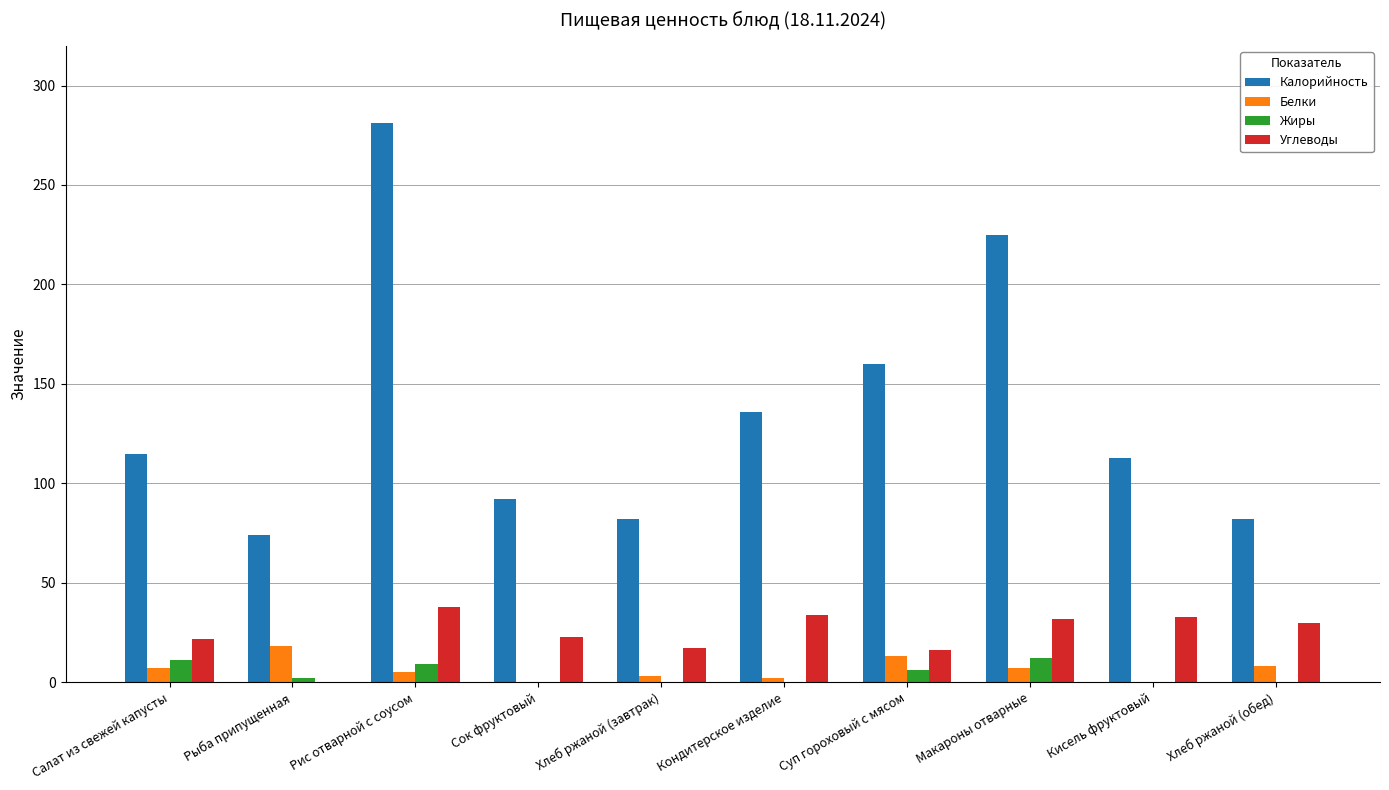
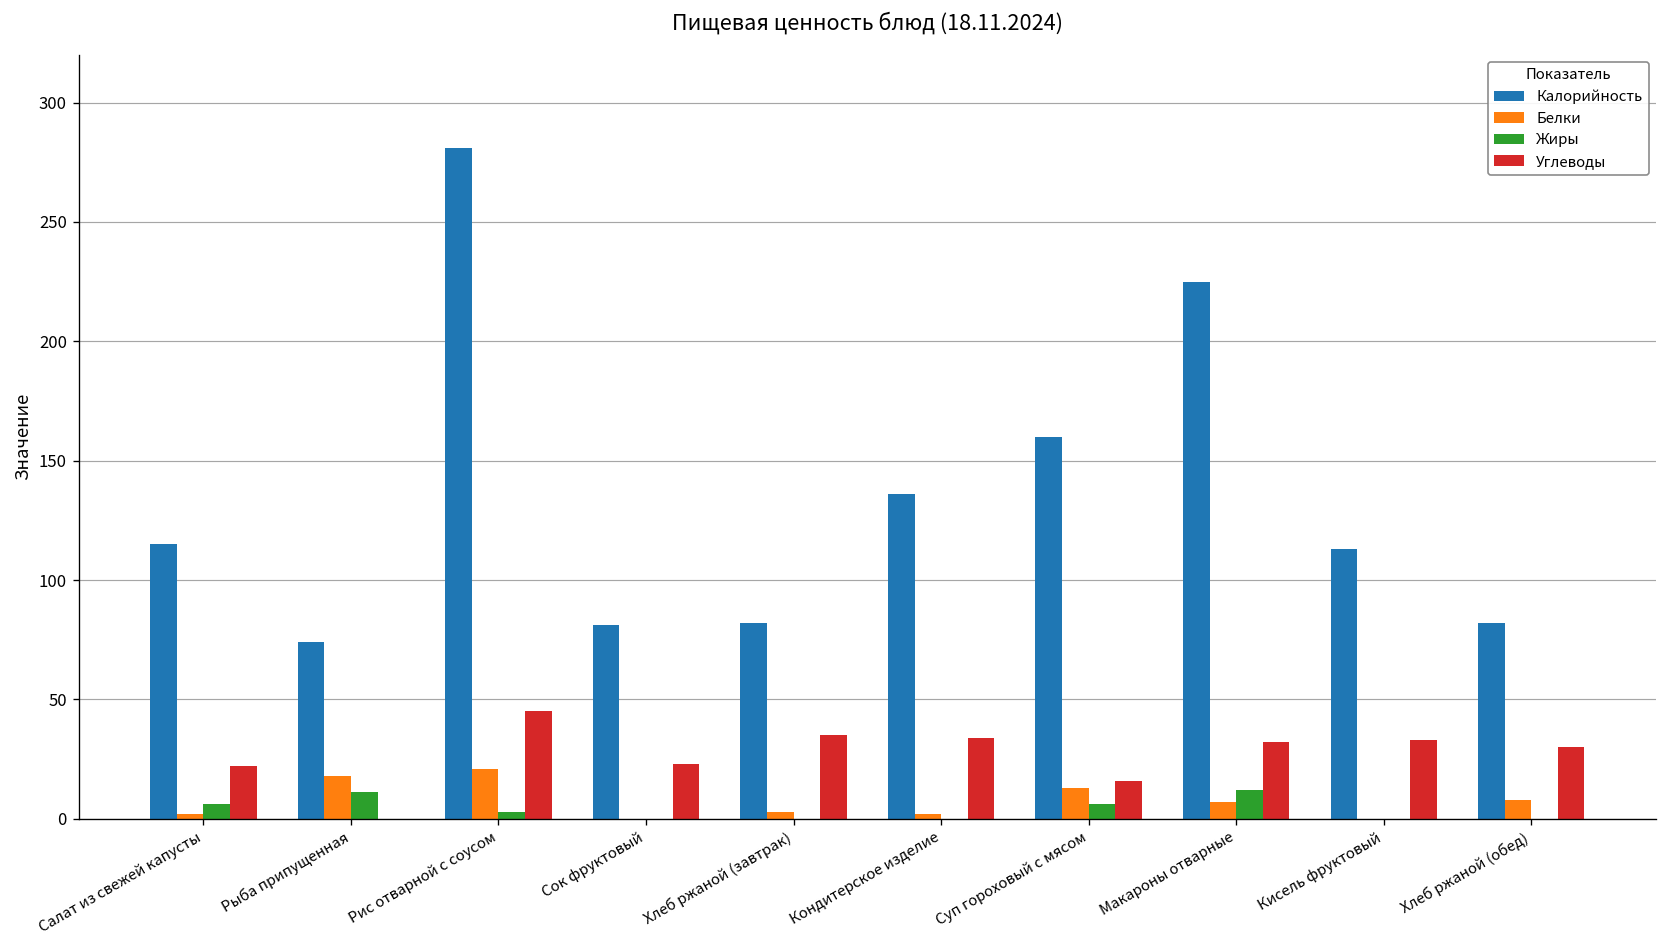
  {
    "Калорийность": {
      "Салат из свежей капусты": 115,
      "Рыба припущенная": 74,
      "Рис отварной с соусом": 281,
-     "Сок фруктовый": 92,
+     "Сок фруктовый": 81,
      "Хлеб ржаной (завтрак)": 82,
      "Кондитерское изделие": 136,
      "Суп гороховый с мясом": 160,
      "Макароны отварные": 225,
      "Кисель фруктовый": 113,
      "Хлеб ржаной (обед)": 82
    },
    "Белки": {
-     "Салат из свежей капусты": 7,
+     "Салат из свежей капусты": 2,
      "Рыба припущенная": 18,
-     "Рис отварной с соусом": 5,
+     "Рис отварной с соусом": 21,
      "Сок фруктовый": 0,
      "Хлеб ржаной (завтрак)": 3,
      "Кондитерское изделие": 2,
      "Суп гороховый с мясом": 13,
      "Макароны отварные": 7,
      "Кисель фруктовый": 0,
      "Хлеб ржаной (обед)": 8
    },
    "Жиры": {
-     "Салат из свежей капусты": 11,
-     "Рыба припущенная": 2,
-     "Рис отварной с соусом": 9,
+     "Салат из свежей капусты": 6,
+     "Рыба припущенная": 11,
+     "Рис отварной с соусом": 3,
      "Сок фруктовый": 0,
      "Хлеб ржаной (завтрак)": 0,
      "Кондитерское изделие": 0,
      "Суп гороховый с мясом": 6,
      "Макароны отварные": 12,
      "Кисель фруктовый": 0,
      "Хлеб ржаной (обед)": 0
    },
    "Углеводы": {
      "Салат из свежей капусты": 22,
      "Рыба припущенная": 0,
-     "Рис отварной с соусом": 38,
+     "Рис отварной с соусом": 45,
      "Сок фруктовый": 23,
-     "Хлеб ржаной (завтрак)": 17,
+     "Хлеб ржаной (завтрак)": 35,
      "Кондитерское изделие": 34,
      "Суп гороховый с мясом": 16,
      "Макароны отварные": 32,
      "Кисель фруктовый": 33,
      "Хлеб ржаной (обед)": 30
    }
  }
